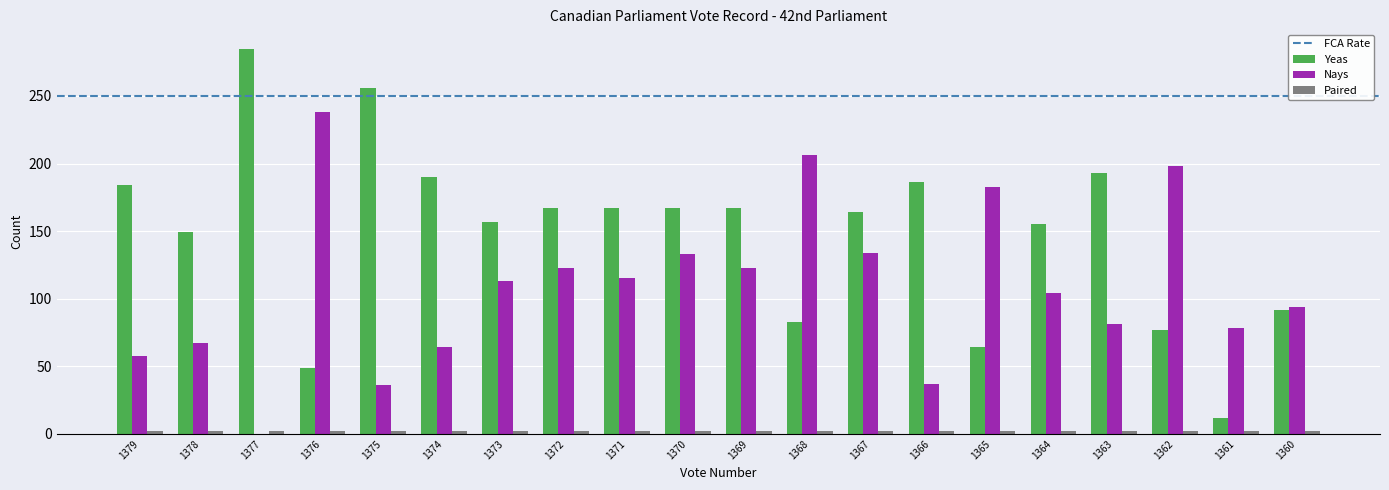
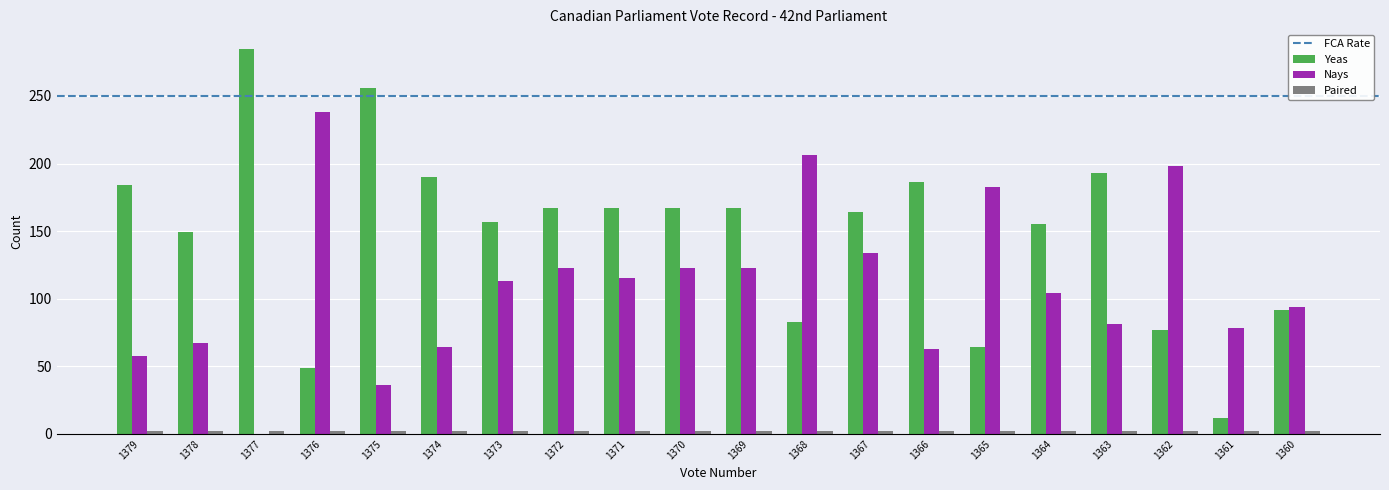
  {
    "Yeas": {
      "1379": 184,
      "1378": 149,
      "1377": 285,
      "1376": 49,
      "1375": 256,
      "1374": 190,
      "1373": 157,
      "1372": 167,
      "1371": 167,
      "1370": 167,
      "1369": 167,
      "1368": 83,
      "1367": 164,
      "1366": 186,
      "1365": 64,
      "1364": 155,
      "1363": 193,
      "1362": 77,
      "1361": 12,
      "1360": 92
    },
    "Nays": {
      "1379": 58,
      "1378": 67,
      "1377": 0,
      "1376": 238,
      "1375": 36,
      "1374": 64,
      "1373": 113,
      "1372": 123,
      "1371": 115,
-     "1370": 133,
+     "1370": 123,
      "1369": 123,
      "1368": 206,
      "1367": 134,
-     "1366": 37,
+     "1366": 63,
      "1365": 183,
      "1364": 104,
      "1363": 81,
      "1362": 198,
      "1361": 78,
      "1360": 94
    },
    "Paired": {
      "1379": 2,
      "1378": 2,
      "1377": 2,
      "1376": 2,
      "1375": 2,
      "1374": 2,
      "1373": 2,
      "1372": 2,
      "1371": 2,
      "1370": 2,
      "1369": 2,
      "1368": 2,
      "1367": 2,
      "1366": 2,
      "1365": 2,
      "1364": 2,
      "1363": 2,
      "1362": 2,
      "1361": 2,
      "1360": 2
    }
  }
